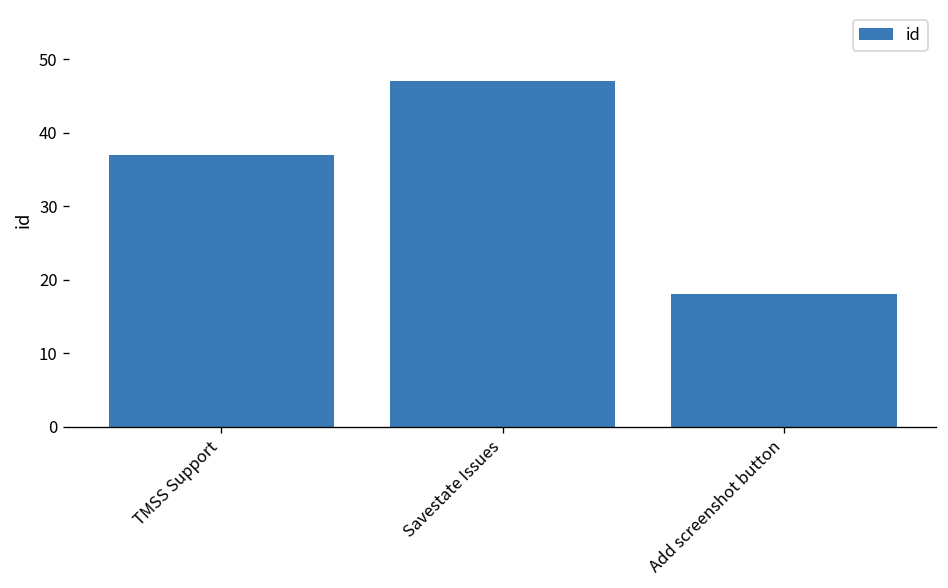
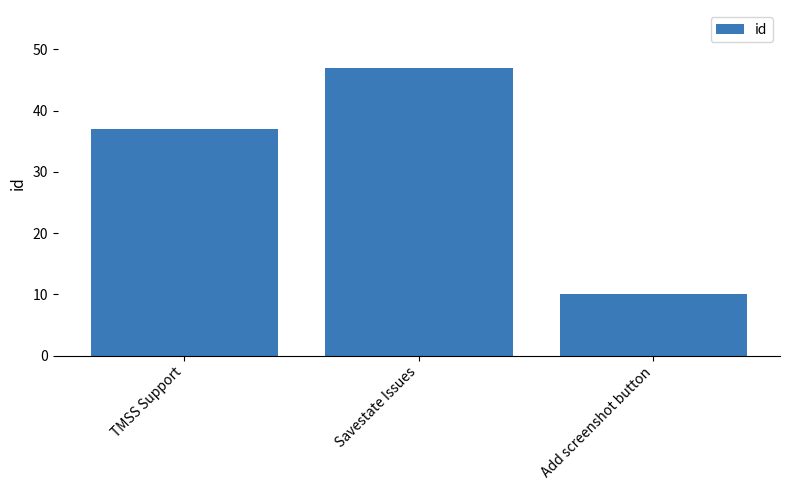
  {
    "TMSS Support": 37,
    "Savestate Issues": 47,
-   "Add screenshot button": 18
+   "Add screenshot button": 10
  }
